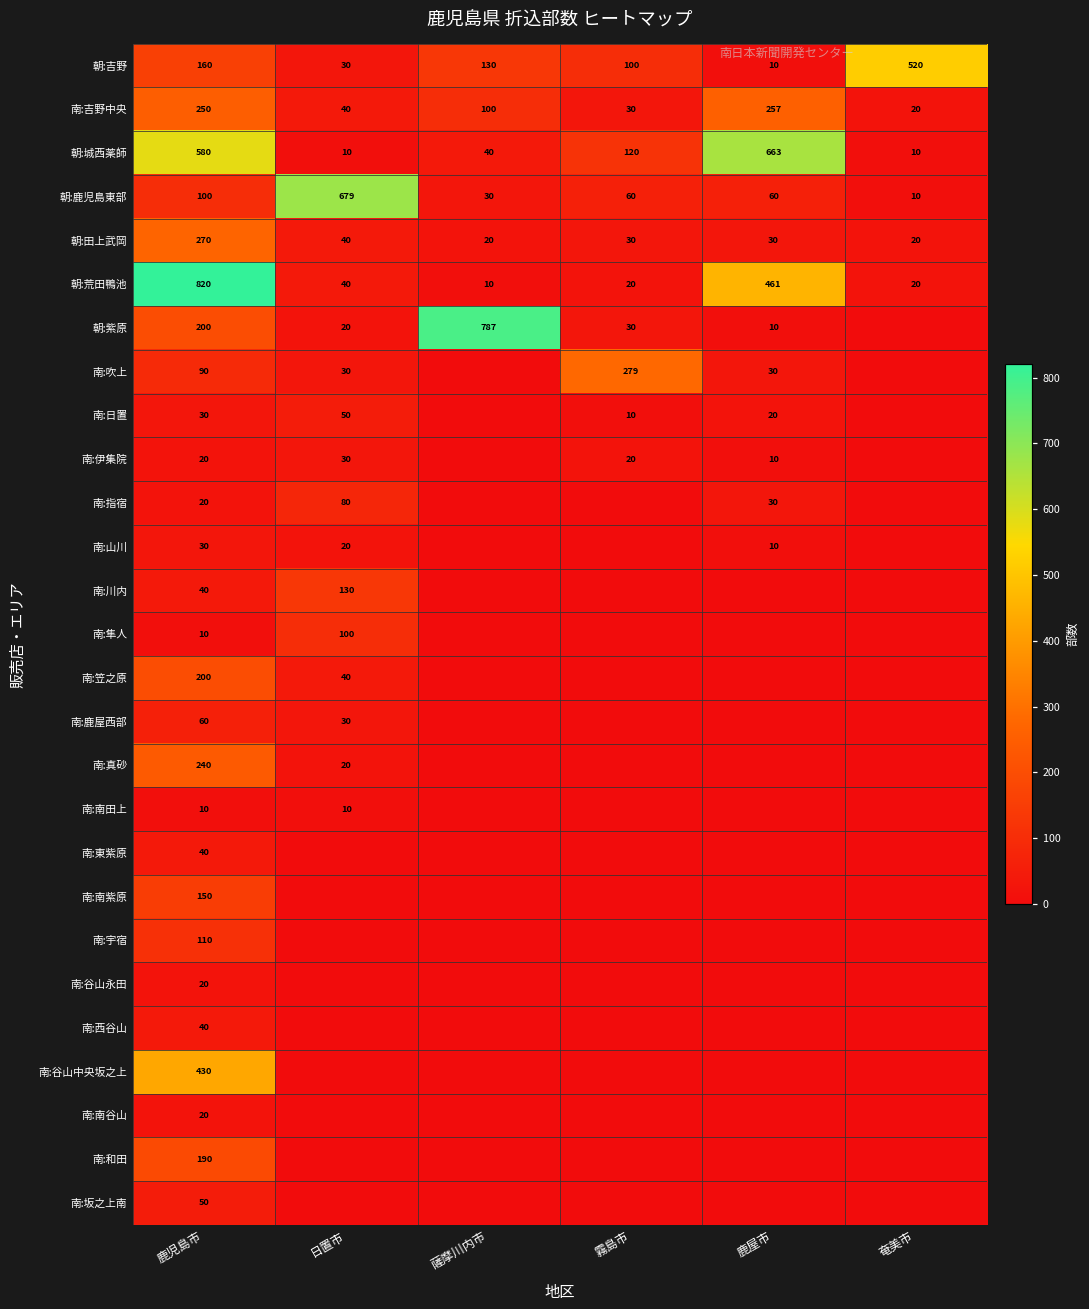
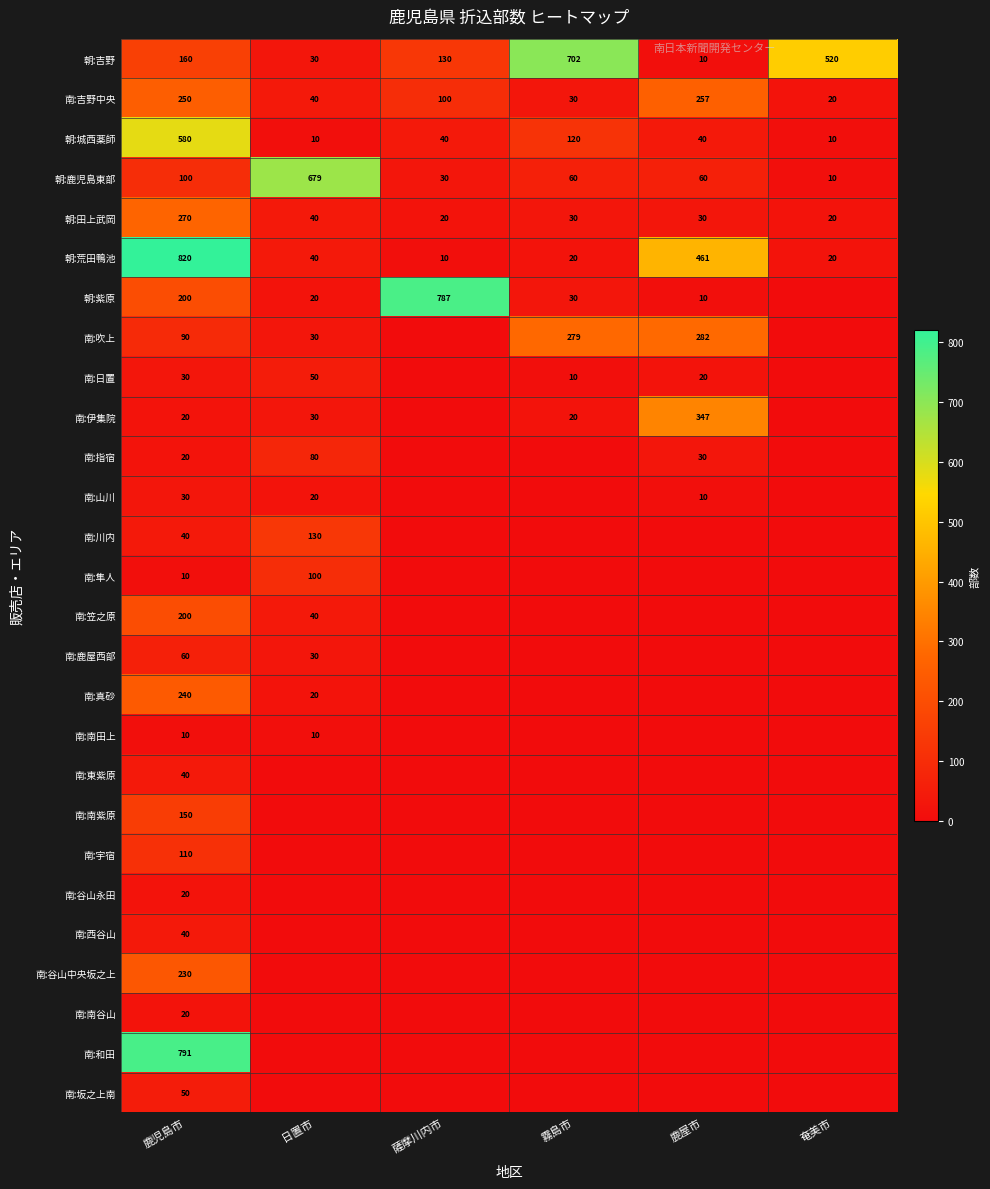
  {
    "朝:吉野": {
      "鹿児島市": 160,
      "日置市": 30,
      "薩摩川内市": 130,
-     "霧島市": 100,
+     "霧島市": 702,
      "鹿屋市": 10,
      "奄美市": 520
    },
    "南:吉野中央": {
      "鹿児島市": 250,
      "日置市": 40,
      "薩摩川内市": 100,
      "霧島市": 30,
      "鹿屋市": 257,
      "奄美市": 20
    },
    "朝:城西薬師": {
      "鹿児島市": 580,
      "日置市": 10,
      "薩摩川内市": 40,
      "霧島市": 120,
-     "鹿屋市": 663,
+     "鹿屋市": 40,
      "奄美市": 10
    },
    "朝:鹿児島東部": {
      "鹿児島市": 100,
      "日置市": 679,
      "薩摩川内市": 30,
      "霧島市": 60,
      "鹿屋市": 60,
      "奄美市": 10
    },
    "朝:田上武岡": {
      "鹿児島市": 270,
      "日置市": 40,
      "薩摩川内市": 20,
      "霧島市": 30,
      "鹿屋市": 30,
      "奄美市": 20
    },
    "朝:荒田鴨池": {
      "鹿児島市": 820,
      "日置市": 40,
      "薩摩川内市": 10,
      "霧島市": 20,
      "鹿屋市": 461,
      "奄美市": 20
    },
    "朝:紫原": {
      "鹿児島市": 200,
      "日置市": 20,
      "薩摩川内市": 787,
      "霧島市": 30,
      "鹿屋市": 10
    },
    "南:吹上": {
      "鹿児島市": 90,
      "日置市": 30,
      "霧島市": 279,
-     "鹿屋市": 30
+     "鹿屋市": 282
    },
    "南:日置": {
      "鹿児島市": 30,
      "日置市": 50,
      "霧島市": 10,
      "鹿屋市": 20
    },
    "南:伊集院": {
      "鹿児島市": 20,
      "日置市": 30,
      "霧島市": 20,
-     "鹿屋市": 10
+     "鹿屋市": 347
    },
    "南:指宿": {
      "鹿児島市": 20,
      "日置市": 80,
      "鹿屋市": 30
    },
    "南:山川": {
      "鹿児島市": 30,
      "日置市": 20,
      "鹿屋市": 10
    },
    "南:川内": {
      "鹿児島市": 40,
      "日置市": 130
    },
    "南:隼人": {
      "鹿児島市": 10,
      "日置市": 100
    },
    "南:笠之原": {
      "鹿児島市": 200,
      "日置市": 40
    },
    "南:鹿屋西部": {
      "鹿児島市": 60,
      "日置市": 30
    },
    "南:真砂": {
      "鹿児島市": 240,
      "日置市": 20
    },
    "南:南田上": {
      "鹿児島市": 10,
      "日置市": 10
    },
    "南:東紫原": {
      "鹿児島市": 40
    },
    "南:南紫原": {
      "鹿児島市": 150
    },
    "南:宇宿": {
      "鹿児島市": 110
    },
    "南:谷山永田": {
      "鹿児島市": 20
    },
    "南:西谷山": {
      "鹿児島市": 40
    },
    "南:谷山中央坂之上": {
-     "鹿児島市": 430
+     "鹿児島市": 230
    },
    "南:南谷山": {
      "鹿児島市": 20
    },
    "南:和田": {
-     "鹿児島市": 190
+     "鹿児島市": 791
    },
    "南:坂之上南": {
      "鹿児島市": 50
    }
  }
